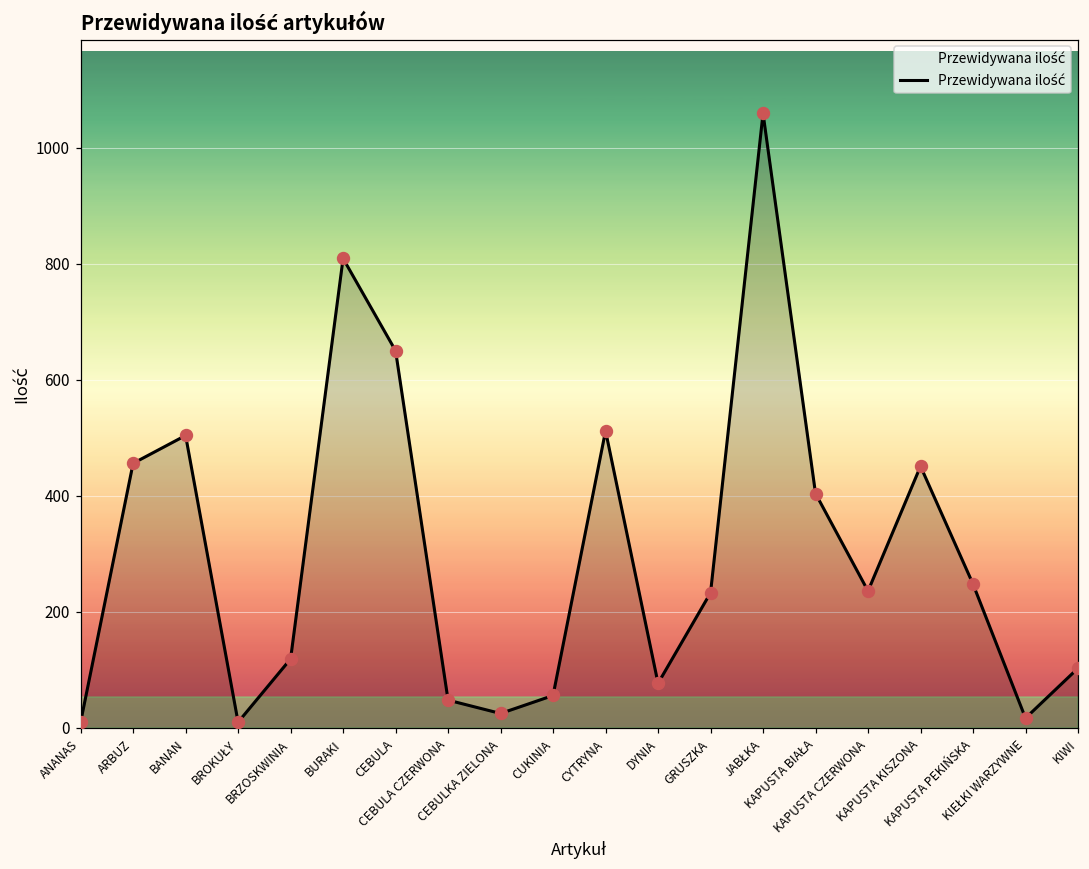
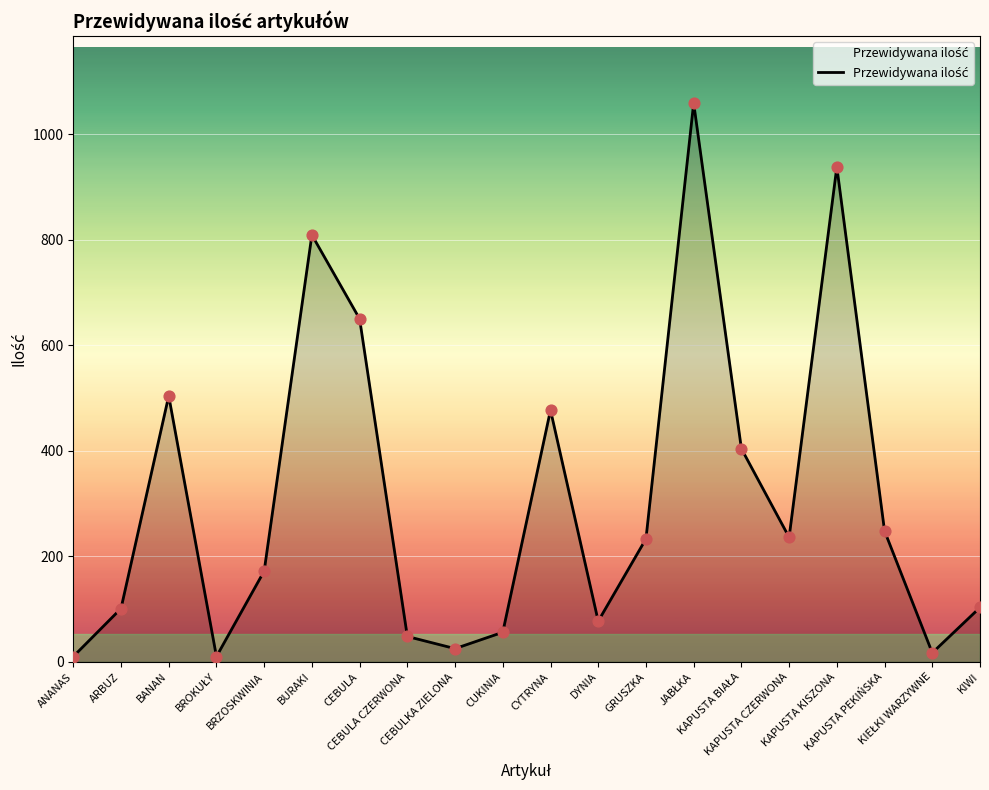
  {
-   "ARBUZ": 460,
+   "ARBUZ": 100,
    "BANAN": 500,
-   "BRZOSKWINIA": 120,
+   "BRZOSKWINIA": 170,
    "BURAKI": 810,
    "CEBULA": 650,
    "CUKINIA": 60,
-   "CYTRYNA": 510,
+   "CYTRYNA": 480,
    "DYNIA": 80,
    "GRUSZKA": 230,
    "JABŁKA": 1060,
    "KAPUSTA BIAŁA": 400,
    "KAPUSTA CZERWONA": 240,
-   "KAPUSTA KISZONA": 450,
+   "KAPUSTA KISZONA": 940,
    "KAPUSTA PEKIŃSKA": 250,
    "KIWI": 100
  }
